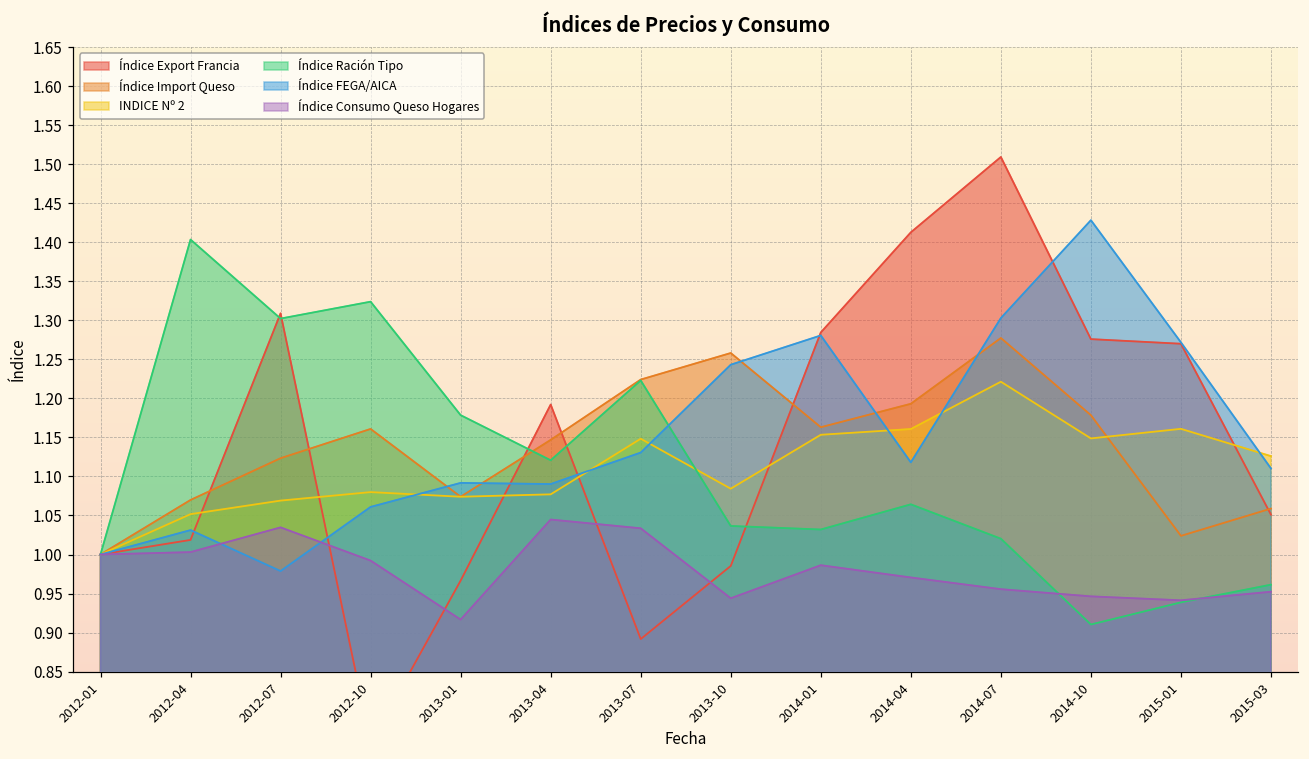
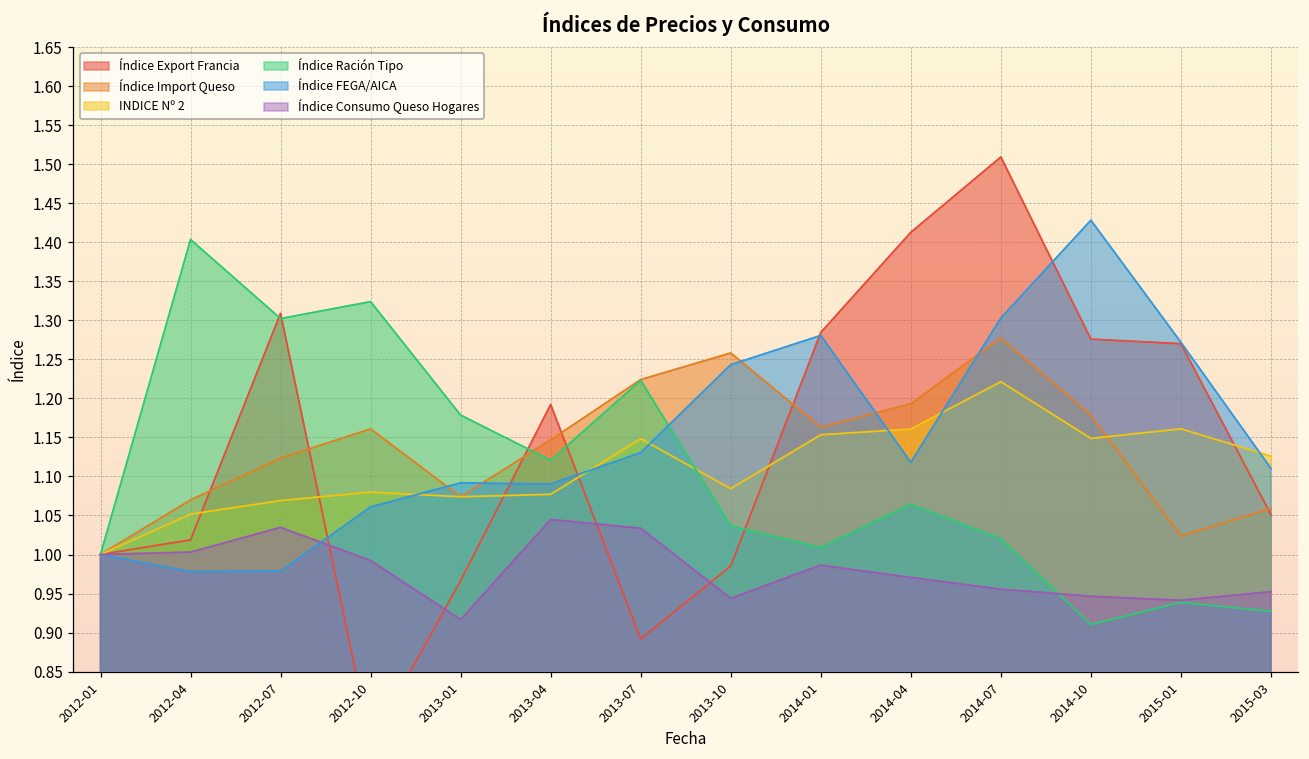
  {
    "Índice Ración Tipo": {
      "2012-04": 1.40,
      "2012-07": 1.30,
      "2012-10": 1.32,
      "2013-01": 1.18,
      "2013-04": 1.12,
      "2013-10": 1.04,
-     "2014-01": 1.03,
+     "2014-01": 1.01,
      "2014-04": 1.06,
      "2014-07": 1.02,
      "2014-10": 0.91,
-     "2015-03": 0.96
+     "2015-03": 0.93
    },
    "Índice FEGA/AICA": {
-     "2012-04": 1.03,
+     "2012-04": 0.98,
      "2012-07": 0.98,
      "2012-10": 1.06,
      "2013-01": 1.09,
      "2013-04": 1.09,
      "2013-07": 1.13,
      "2013-10": 1.24,
      "2014-01": 1.28,
      "2014-04": 1.12,
      "2014-07": 1.30,
      "2014-10": 1.43,
      "2015-03": 1.11
    },
    "Índice Consumo Queso Hogares": {
      "2012-04": 1.00,
      "2012-07": 1.03,
      "2012-10": 0.99,
      "2013-01": 0.92,
      "2013-04": 1.04,
      "2013-07": 1.03,
      "2013-10": 0.94,
      "2014-01": 0.99,
      "2014-04": 0.97,
      "2014-07": 0.96,
      "2014-10": 0.95,
      "2015-03": 0.95
    }
  }
